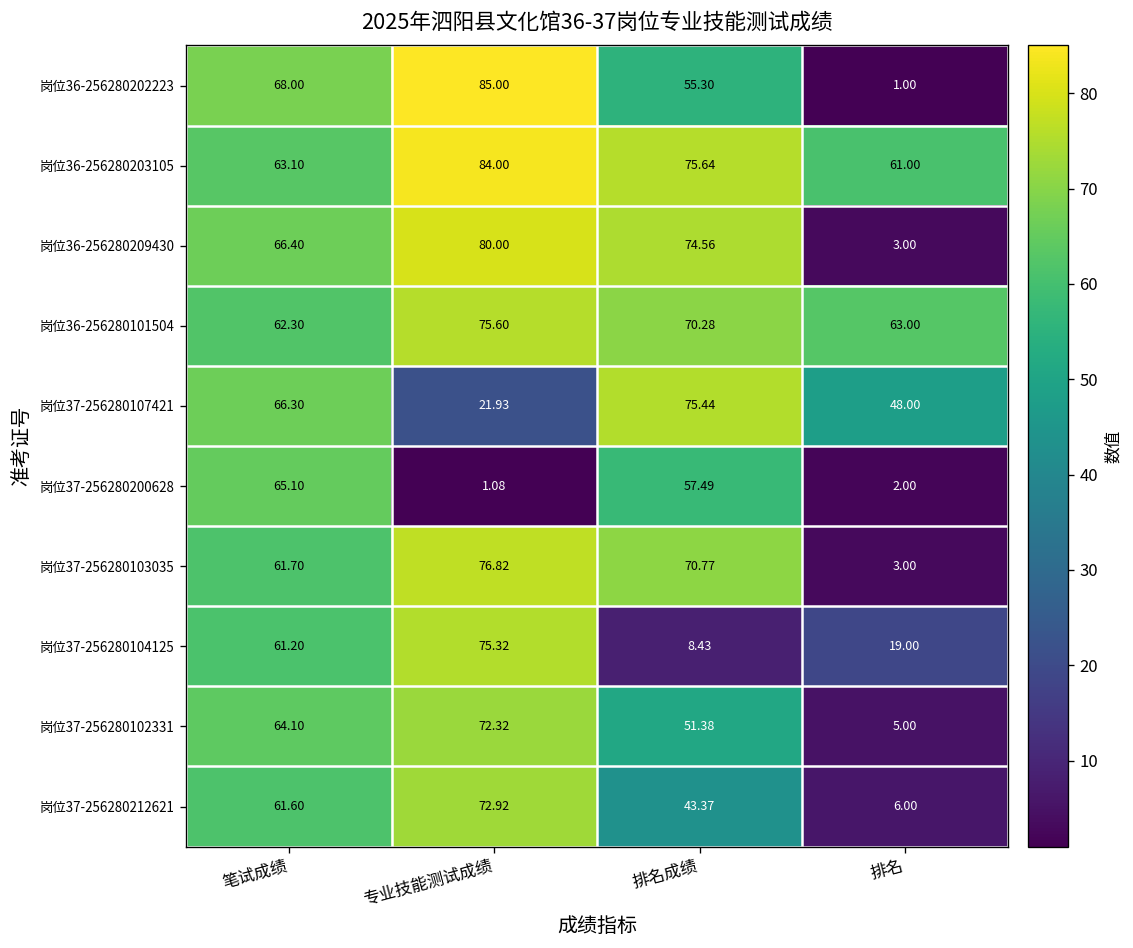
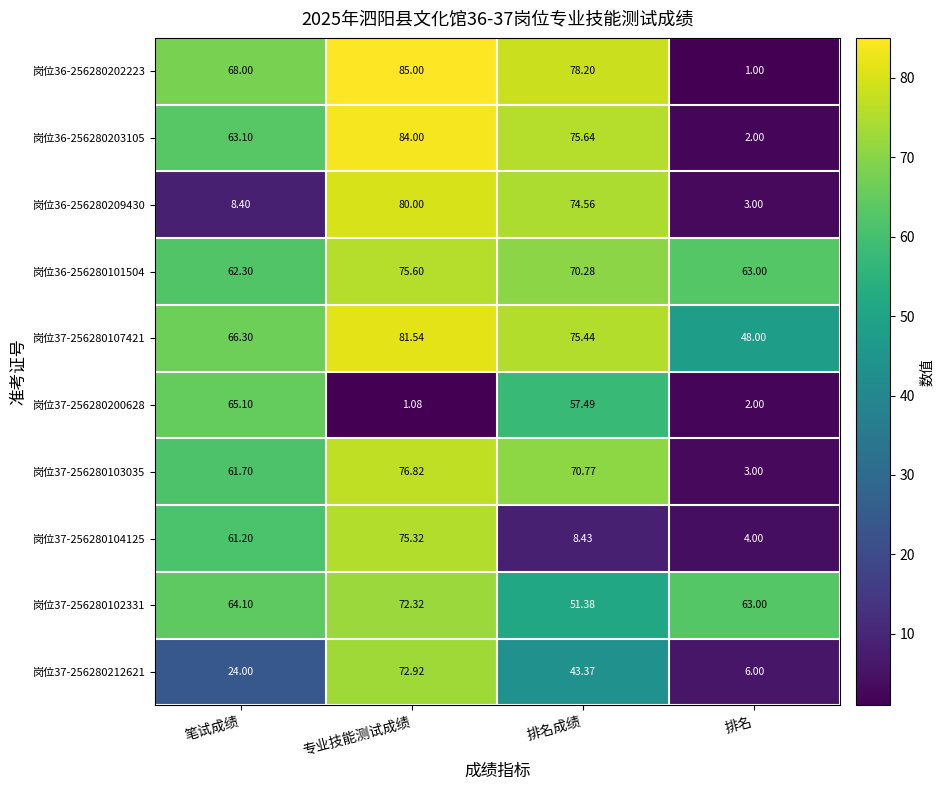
  {
    "岗位36-256280202223": {
      "笔试成绩": 68.00,
      "专业技能测试成绩": 85.00,
-     "排名成绩": 55.30,
+     "排名成绩": 78.20,
      "排名": 1.00
    },
    "岗位36-256280203105": {
      "笔试成绩": 63.10,
      "专业技能测试成绩": 84.00,
      "排名成绩": 75.64,
-     "排名": 61.00
+     "排名": 2.00
    },
    "岗位36-256280209430": {
-     "笔试成绩": 66.40,
+     "笔试成绩": 8.40,
      "专业技能测试成绩": 80.00,
      "排名成绩": 74.56,
      "排名": 3.00
    },
    "岗位36-256280101504": {
      "笔试成绩": 62.30,
      "专业技能测试成绩": 75.60,
      "排名成绩": 70.28,
      "排名": 63.00
    },
    "岗位37-256280107421": {
      "笔试成绩": 66.30,
-     "专业技能测试成绩": 21.93,
+     "专业技能测试成绩": 81.54,
      "排名成绩": 75.44,
      "排名": 48.00
    },
    "岗位37-256280200628": {
      "笔试成绩": 65.10,
      "专业技能测试成绩": 1.08,
      "排名成绩": 57.49,
      "排名": 2.00
    },
    "岗位37-256280103035": {
      "笔试成绩": 61.70,
      "专业技能测试成绩": 76.82,
      "排名成绩": 70.77,
      "排名": 3.00
    },
    "岗位37-256280104125": {
      "笔试成绩": 61.20,
      "专业技能测试成绩": 75.32,
      "排名成绩": 8.43,
-     "排名": 19.00
+     "排名": 4.00
    },
    "岗位37-256280102331": {
      "笔试成绩": 64.10,
      "专业技能测试成绩": 72.32,
      "排名成绩": 51.38,
-     "排名": 5.00
+     "排名": 63.00
    },
    "岗位37-256280212621": {
-     "笔试成绩": 61.60,
+     "笔试成绩": 24.00,
      "专业技能测试成绩": 72.92,
      "排名成绩": 43.37,
      "排名": 6.00
    }
  }
